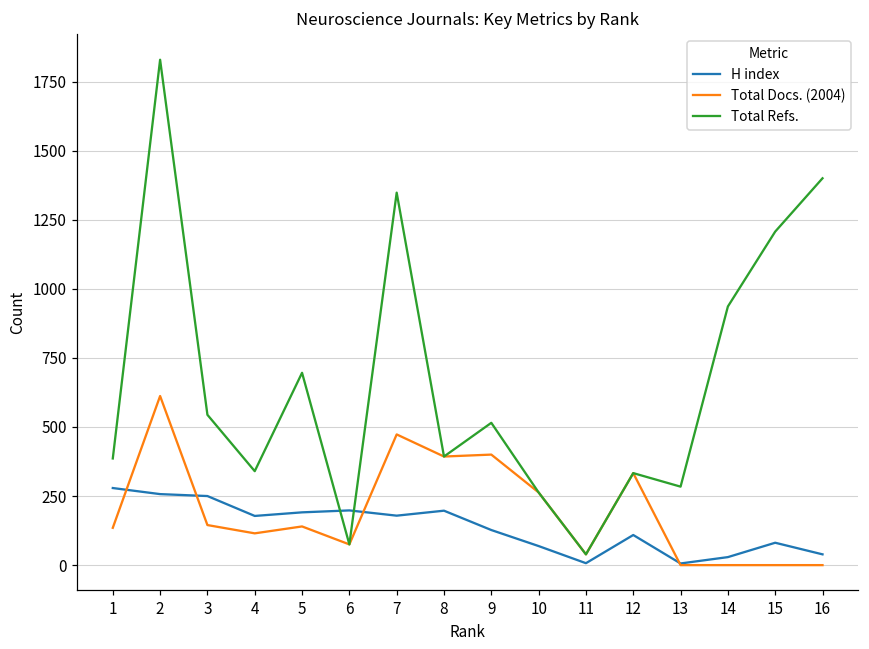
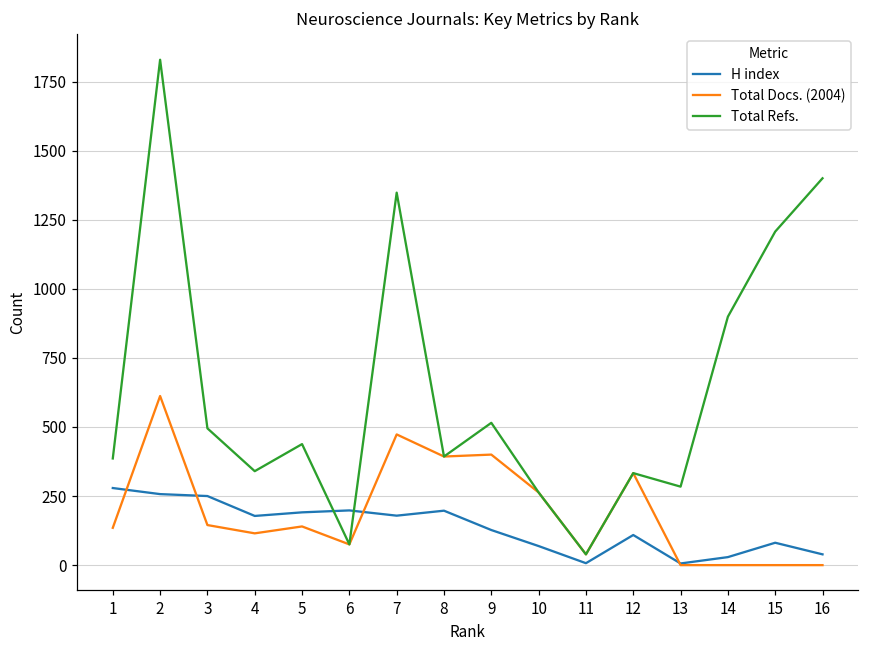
  {
    "H index": {
      "1": 280,
      "2": 260,
      "3": 250,
      "4": 180,
      "5": 190,
      "6": 200,
      "7": 180,
      "8": 200,
      "9": 130,
      "10": 70,
      "11": 10,
      "12": 110,
      "14": 30,
      "15": 80,
      "16": 40
    },
    "Total Docs. (2004)": {
      "1": 140,
      "2": 610,
      "3": 150,
      "4": 120,
      "5": 140,
      "7": 470,
      "9": 400,
      "14": 0,
      "15": 0,
      "16": 0
    },
    "Total Refs.": {
      "1": 390,
      "2": 1830,
-     "3": 540,
+     "3": 500,
      "4": 340,
-     "5": 700,
+     "5": 440,
      "7": 1350,
      "9": 520,
      "13": 280,
-     "14": 940,
+     "14": 900,
      "15": 1210,
      "16": 1400
    }
  }
